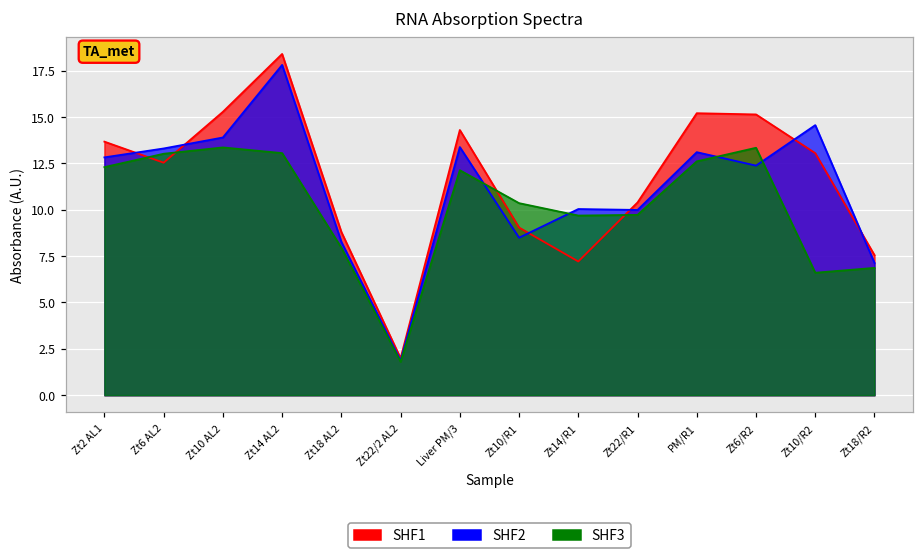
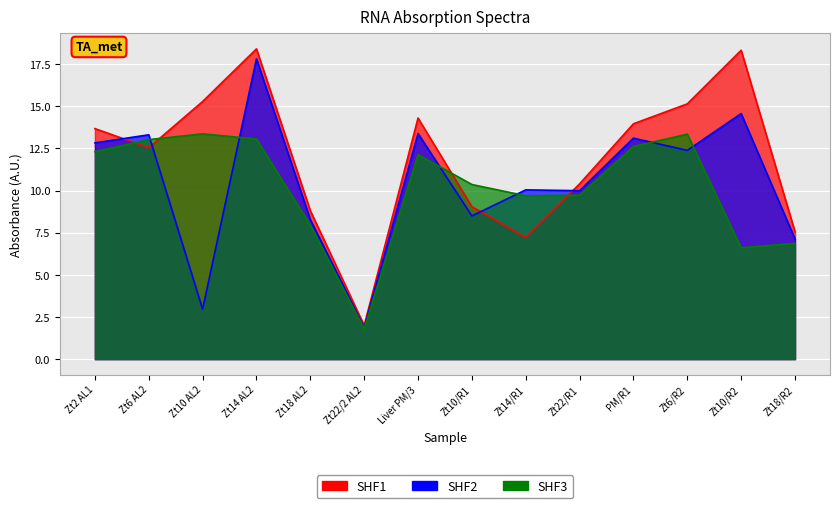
  {
    "SHF1": {
      "Zt2 AL1": 13.7,
      "Zt6 AL2": 12.5,
      "Zt10 AL2": 15.3,
      "Zt14 AL2": 18.4,
      "Zt18 AL2": 8.8,
      "Liver PM/3": 14.3,
      "Zt10/R1": 9.0,
      "Zt14/R1": 7.2,
      "Zt22/R1": 10.4,
-     "PM/R1": 15.2,
+     "PM/R1": 14.0,
      "Zt6/R2": 15.1,
-     "Zt10/R2": 13.1,
+     "Zt10/R2": 18.3,
      "Zt18/R2": 7.6
    },
    "SHF2": {
      "Zt2 AL1": 12.8,
      "Zt6 AL2": 13.3,
-     "Zt10 AL2": 13.9,
+     "Zt10 AL2": 3.0,
      "Zt14 AL2": 17.8,
      "Zt18 AL2": 8.3,
      "Liver PM/3": 13.4,
      "Zt10/R1": 8.5,
      "Zt14/R1": 10.0,
      "Zt22/R1": 10.0,
      "PM/R1": 13.1,
      "Zt6/R2": 12.4,
      "Zt10/R2": 14.6,
      "Zt18/R2": 7.1
    },
    "SHF3": {
      "Zt2 AL1": 12.3,
      "Zt6 AL2": 13.0,
      "Zt10 AL2": 13.4,
      "Zt14 AL2": 13.1,
      "Zt18 AL2": 8.0,
      "Liver PM/3": 12.1,
      "Zt10/R1": 10.4,
      "Zt14/R1": 9.7,
      "Zt22/R1": 9.7,
      "PM/R1": 12.6,
      "Zt6/R2": 13.3,
      "Zt10/R2": 6.6,
      "Zt18/R2": 6.9
    }
  }
